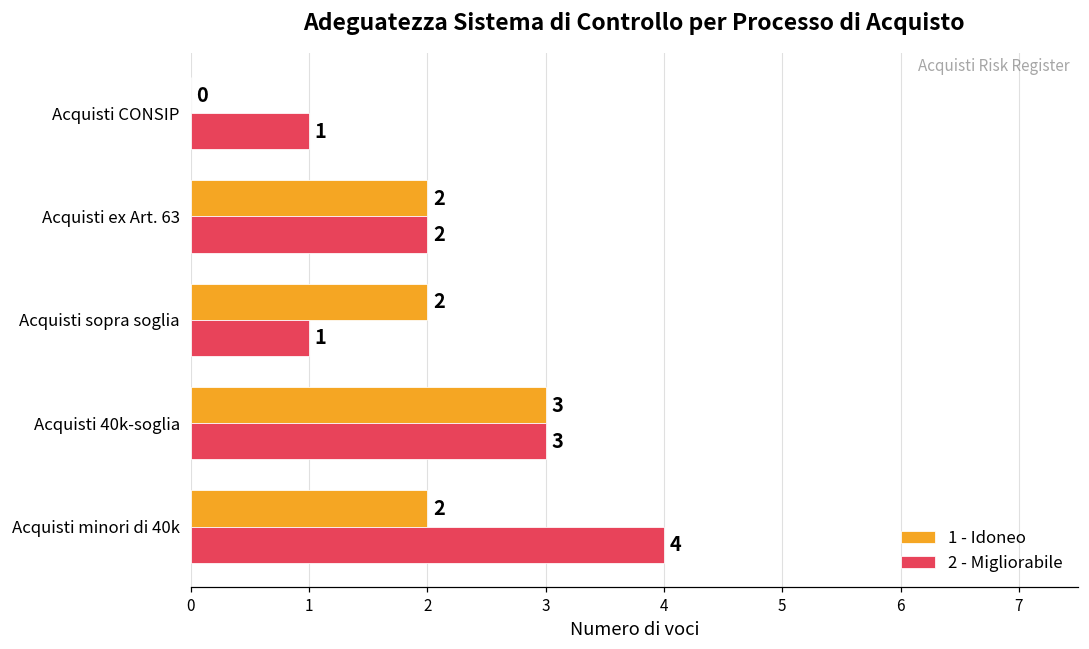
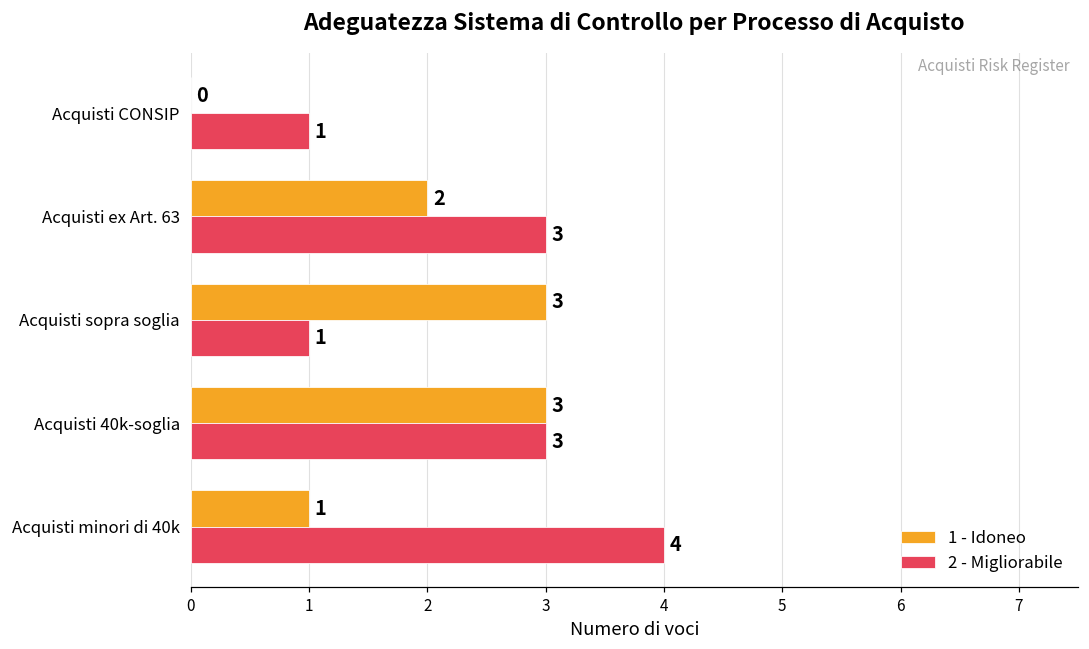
  {
    "1 - Idoneo": {
      "Acquisti CONSIP": 0,
      "Acquisti ex Art. 63": 2,
-     "Acquisti sopra soglia": 2,
+     "Acquisti sopra soglia": 3,
      "Acquisti 40k-soglia": 3,
-     "Acquisti minori di 40k": 2
+     "Acquisti minori di 40k": 1
    },
    "2 - Migliorabile": {
      "Acquisti CONSIP": 1,
-     "Acquisti ex Art. 63": 2,
+     "Acquisti ex Art. 63": 3,
      "Acquisti sopra soglia": 1,
      "Acquisti 40k-soglia": 3,
      "Acquisti minori di 40k": 4
    }
  }
